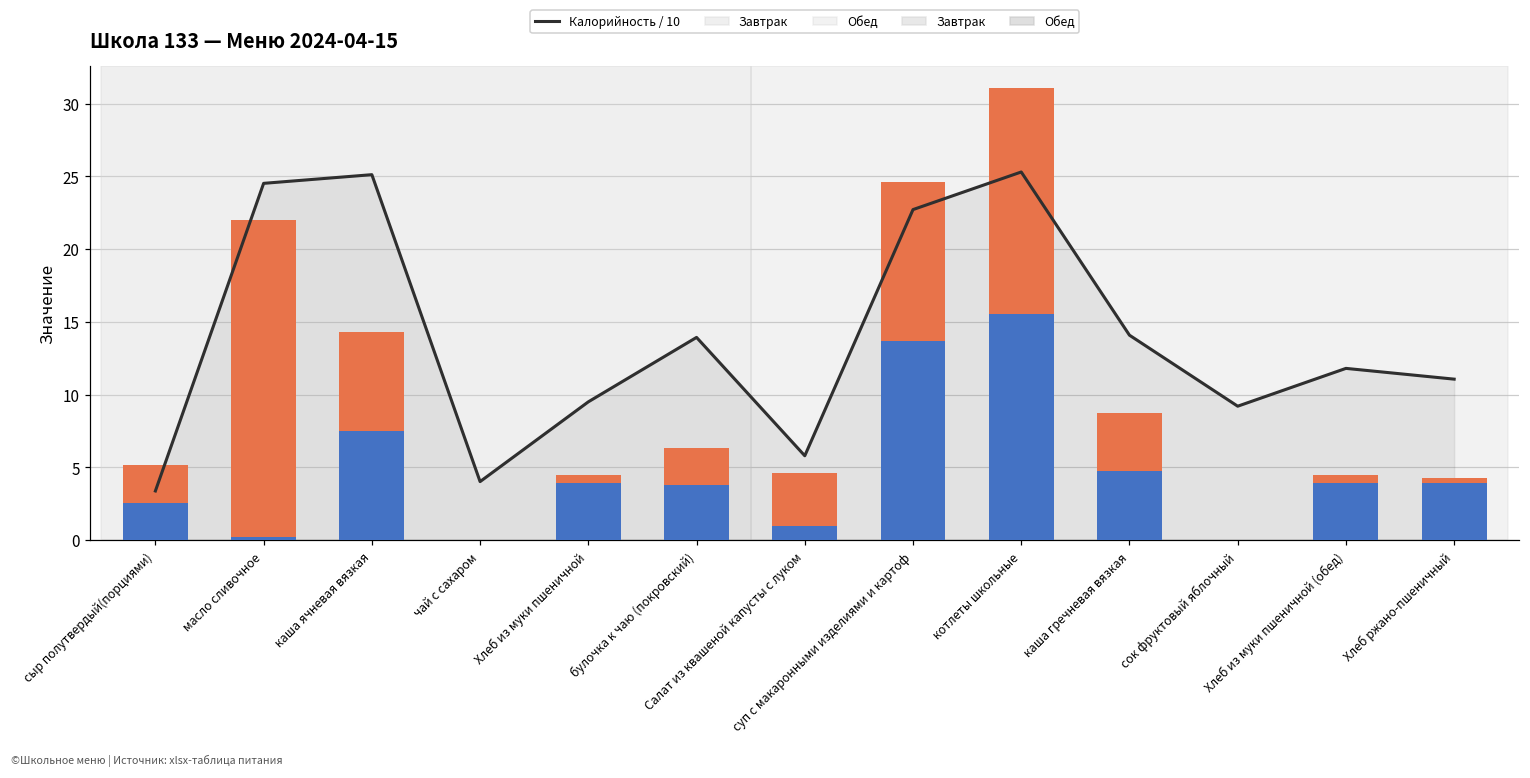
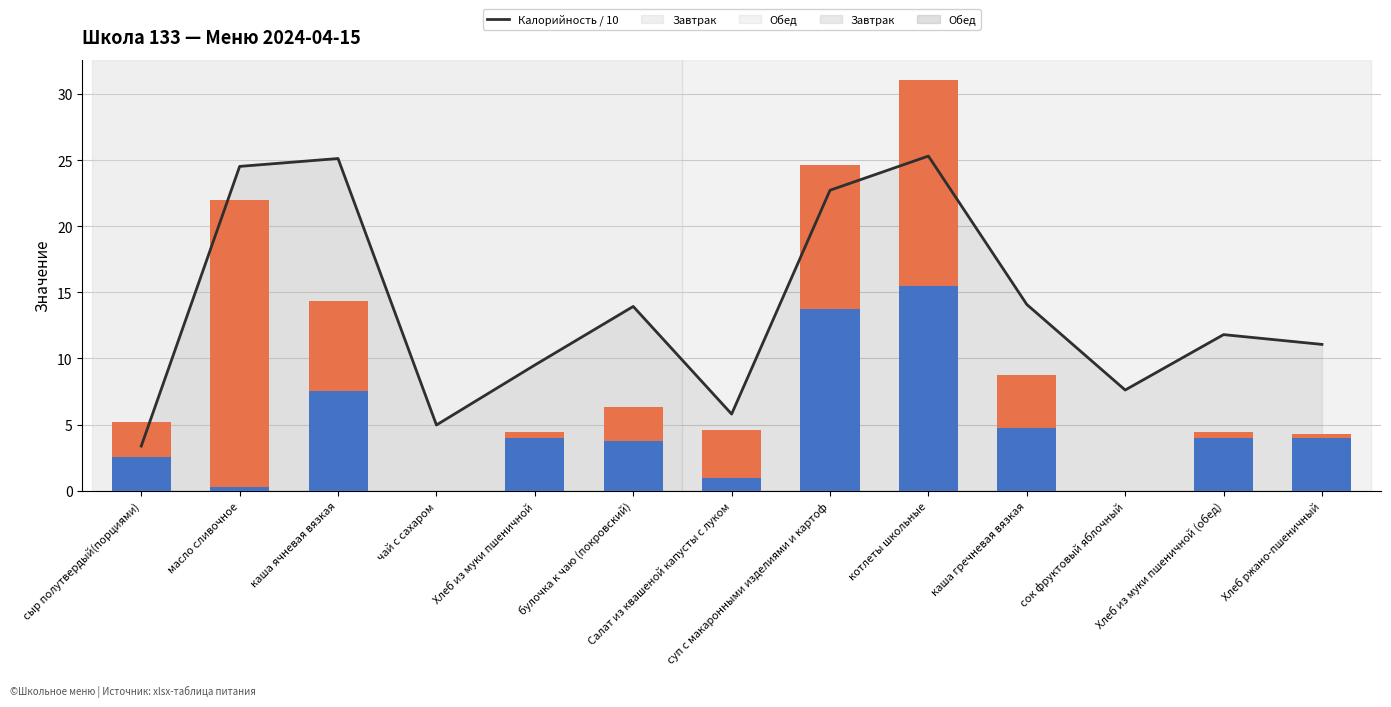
  {
    "Калорийность / 10": {
      "сыр полутвердый(порциями)": 3.4,
      "масло сливочное": 24.5,
      "каша ячневая вязкая": 25.1,
-     "чай с сахаром": 4.0,
+     "чай с сахаром": 5.0,
      "Хлеб из муки пшеничной": 9.5,
      "булочка к чаю (покровский)": 13.9,
      "Салат из квашеной капусты с луком": 5.8,
      "суп с макаронными изделиями и картоф": 22.7,
      "котлеты школьные": 25.3,
      "каша гречневая вязкая": 14.1,
-     "сок фруктовый яблочный": 9.2,
+     "сок фруктовый яблочный": 7.6,
      "Хлеб из муки пшеничной (обед)": 11.8,
      "Хлеб ржано-пшеничный": 11.1
    }
  }
